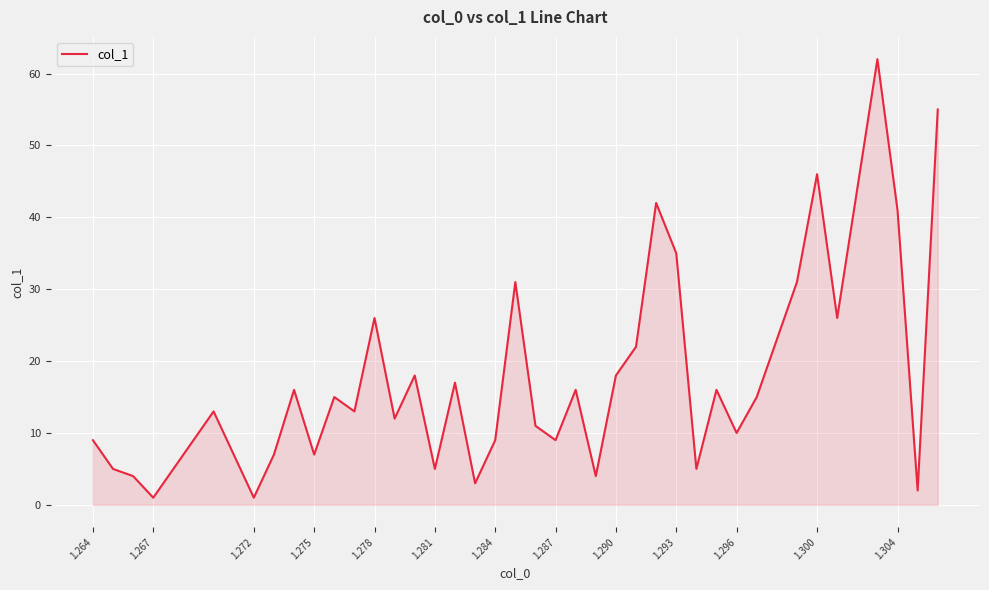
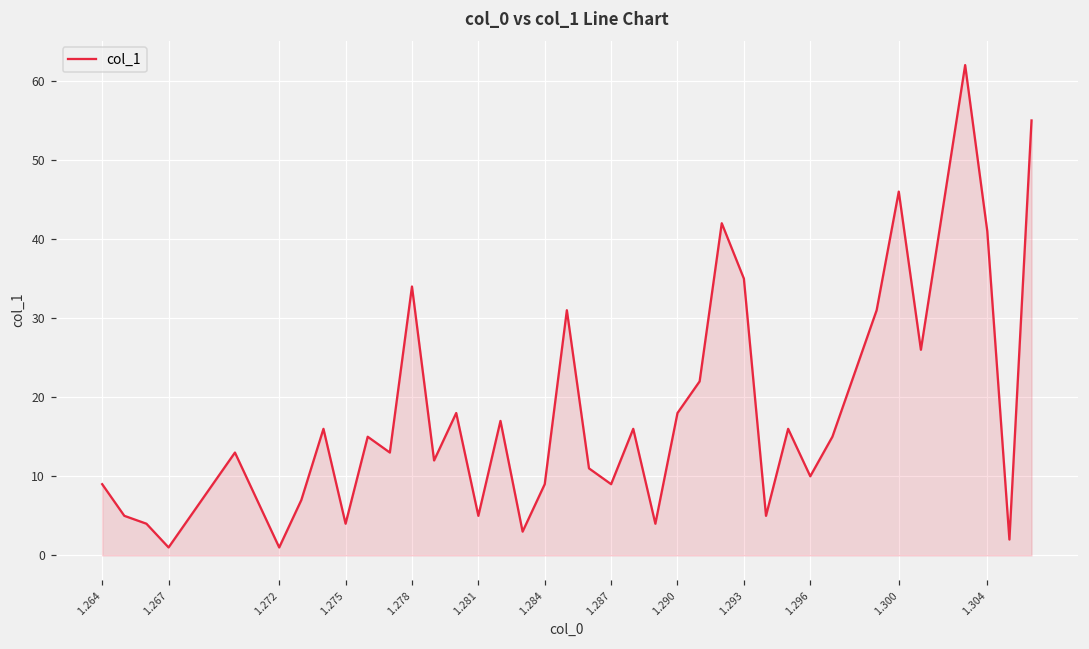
  {
    "1.264": 9,
    "1.267": 1,
    "1.272": 1,
-   "1.275": 7,
-   "1.278": 26,
+   "1.275": 4,
+   "1.278": 34,
    "1.281": 5,
    "1.284": 9,
    "1.287": 9,
    "1.290": 18,
    "1.293": 35,
    "1.296": 10,
    "1.300": 46,
    "1.304": 41
  }
